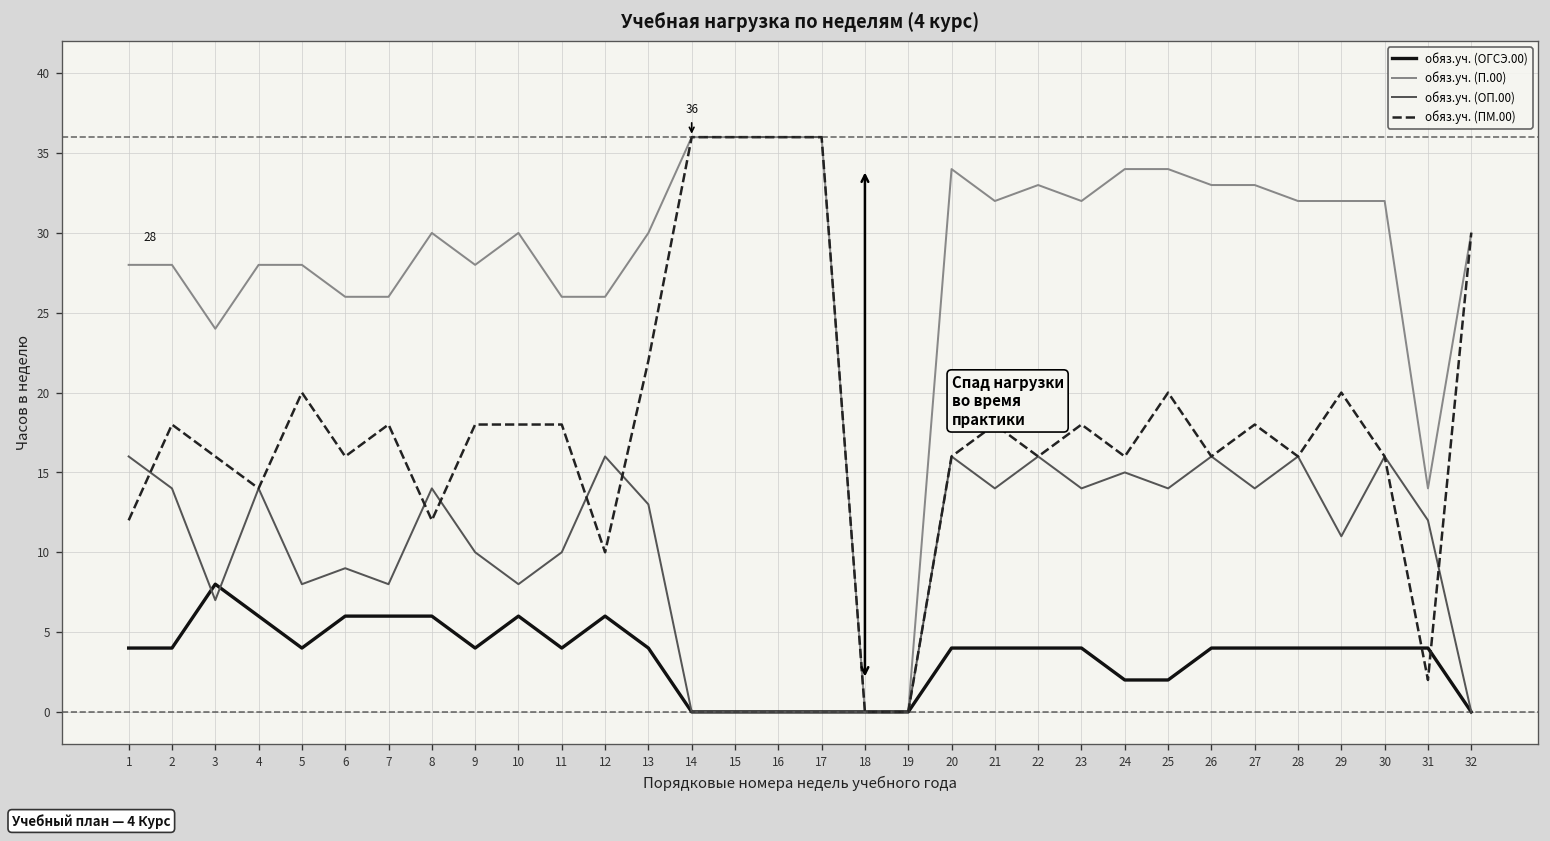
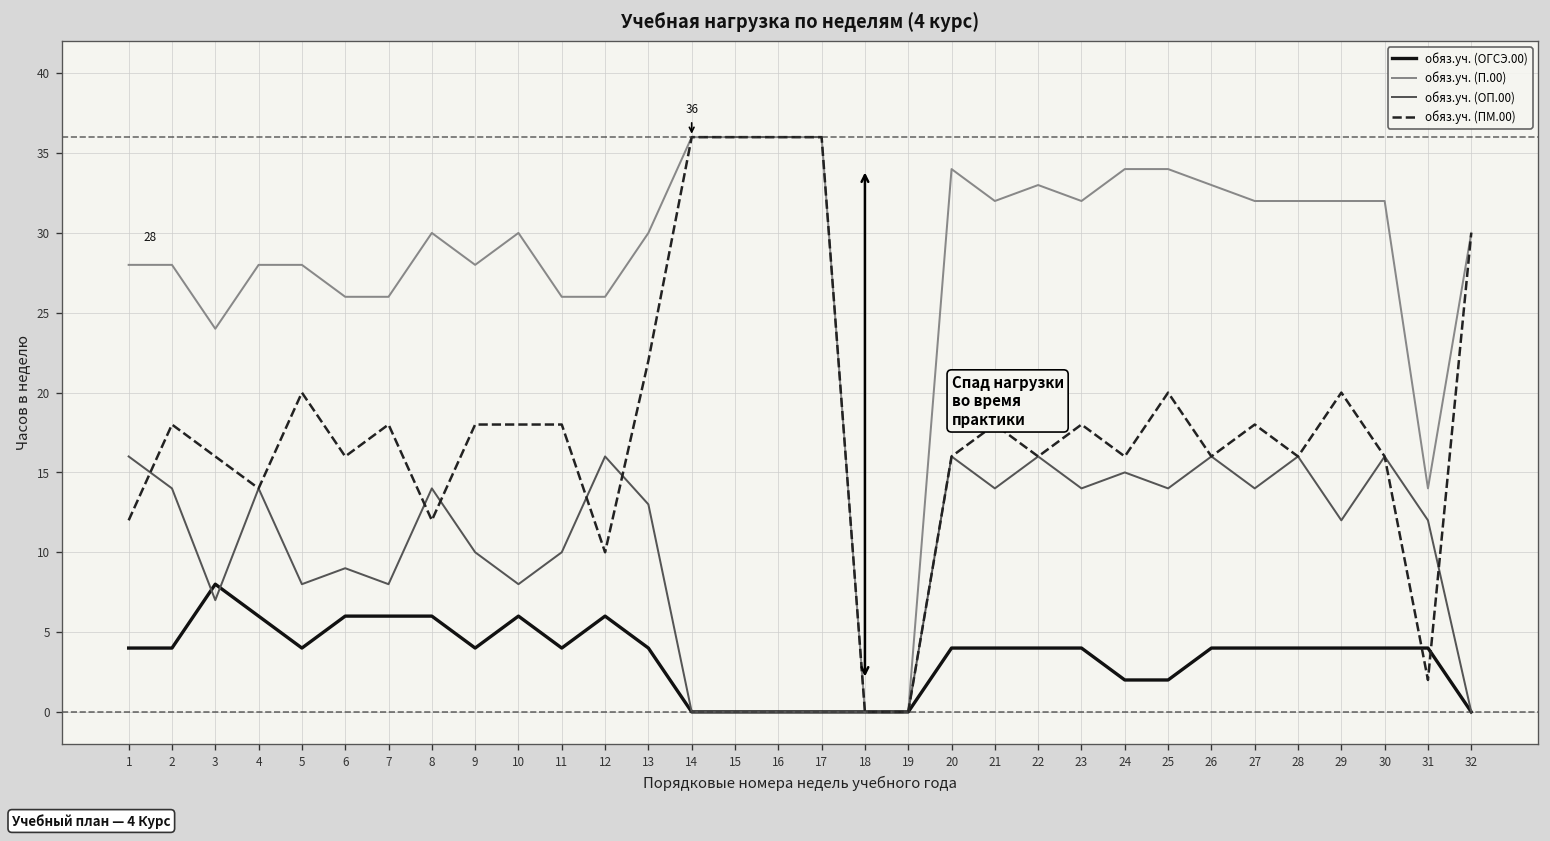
  {
    "обяз.уч. (П.00)": {
      "3": 24,
      "4": 28,
      "5": 28,
      "6": 26,
      "7": 26,
      "8": 30,
      "9": 28,
      "10": 30,
      "11": 26,
      "12": 26,
      "13": 30,
      "20": 34,
      "21": 32,
      "22": 33,
      "23": 32,
      "24": 34,
      "25": 34,
      "26": 33,
-     "27": 33,
+     "27": 32,
      "28": 32,
      "29": 32,
      "30": 32,
      "31": 14
    },
    "обяз.уч. (ОП.00)": {
      "1": 16,
      "2": 14,
      "3": 7,
      "5": 8,
      "6": 9,
      "7": 8,
      "8": 14,
      "9": 10,
      "10": 8,
      "11": 10,
      "12": 16,
      "13": 13,
      "21": 14,
      "23": 14,
      "24": 15,
      "25": 14,
      "27": 14,
-     "29": 11,
+     "29": 12,
      "31": 12
    }
  }
